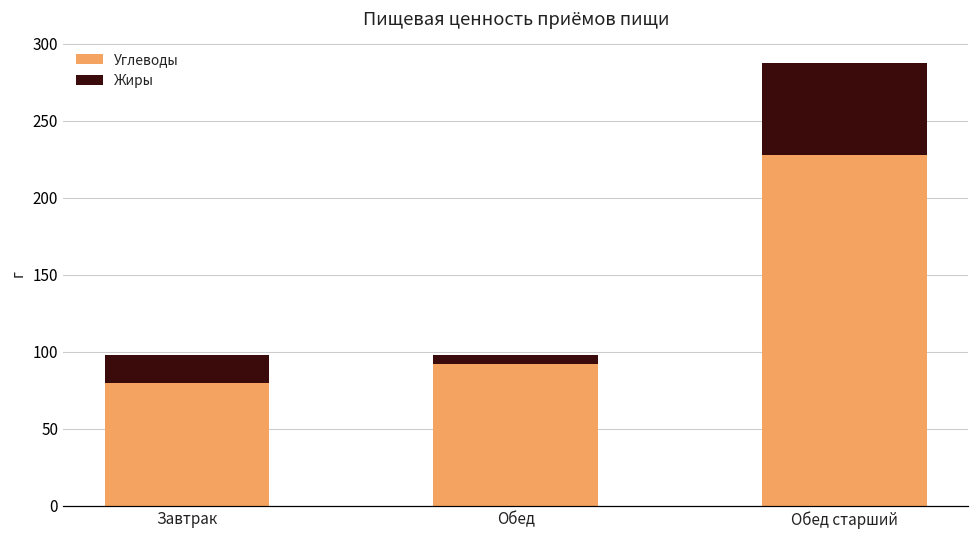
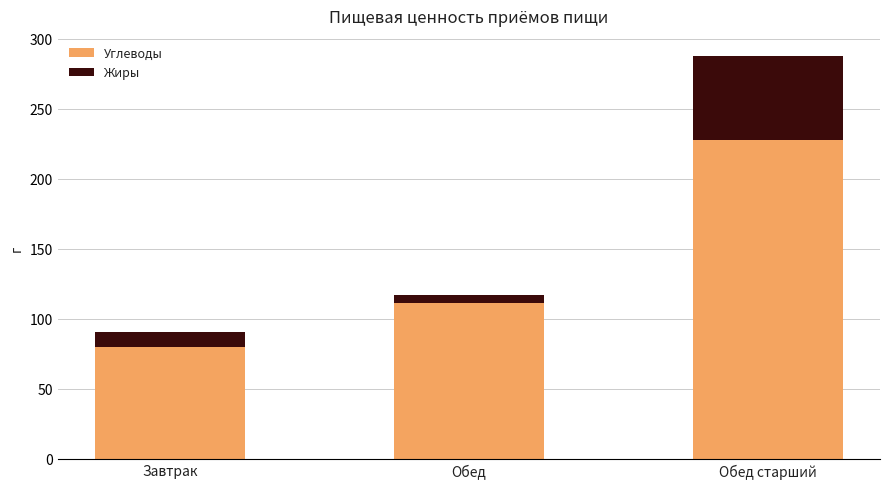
  {
    "Углеводы": {
      "Завтрак": 80,
-     "Обед": 92,
+     "Обед": 111,
      "Обед старший": 228
    },
    "Жиры": {
-     "Завтрак": 18,
+     "Завтрак": 11,
      "Обед": 6,
      "Обед старший": 60
    }
  }
